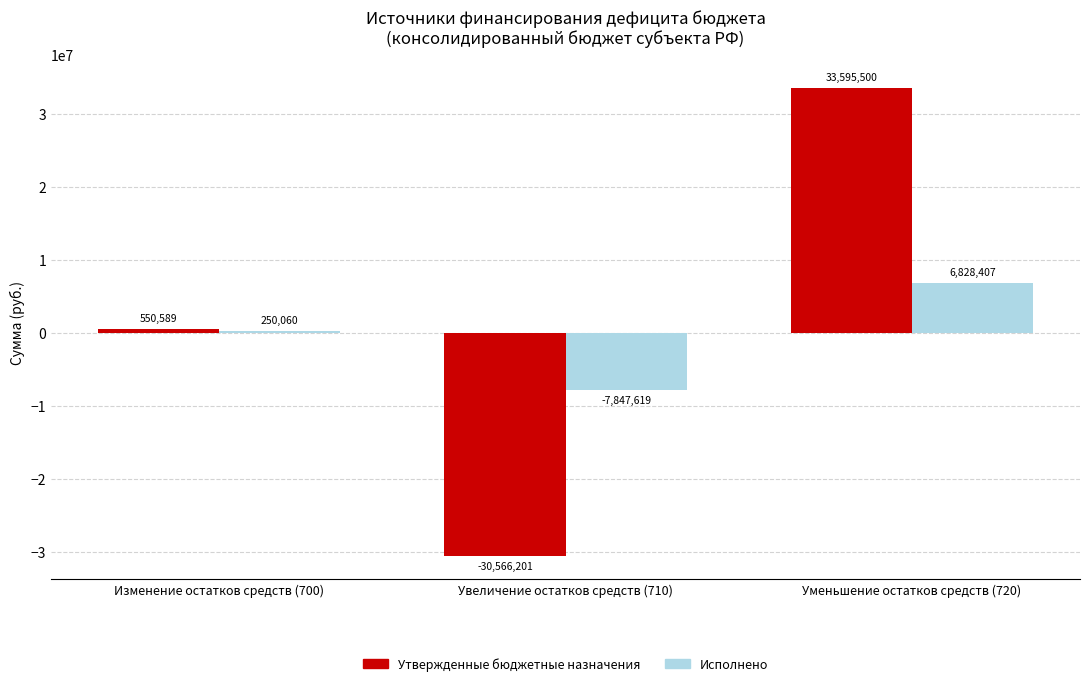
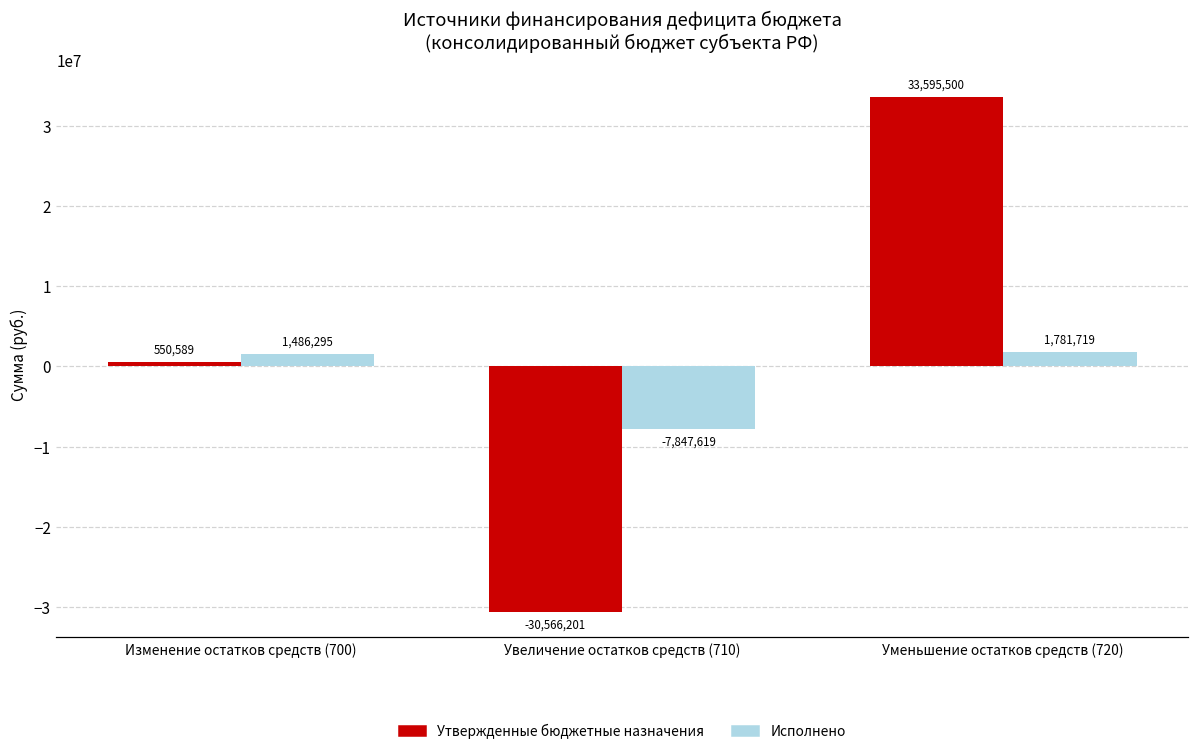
  {
    "Утвержденные бюджетные назначения": {
      "Изменение остатков средств (700)": "550,589",
      "Увеличение остатков средств (710)": "-30,566,201",
      "Уменьшение остатков средств (720)": "33,595,500"
    },
    "Исполнено": {
-     "Изменение остатков средств (700)": "250,060",
+     "Изменение остатков средств (700)": "1,486,295",
      "Увеличение остатков средств (710)": "-7,847,619",
-     "Уменьшение остатков средств (720)": "6,828,407"
+     "Уменьшение остатков средств (720)": "1,781,719"
    }
  }
